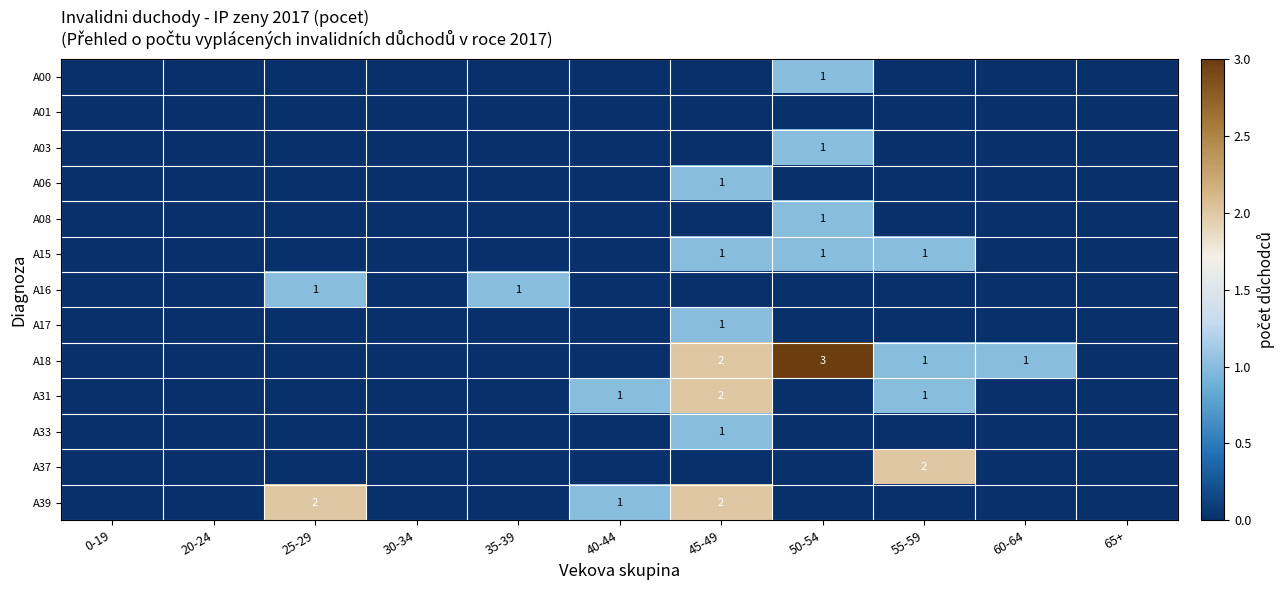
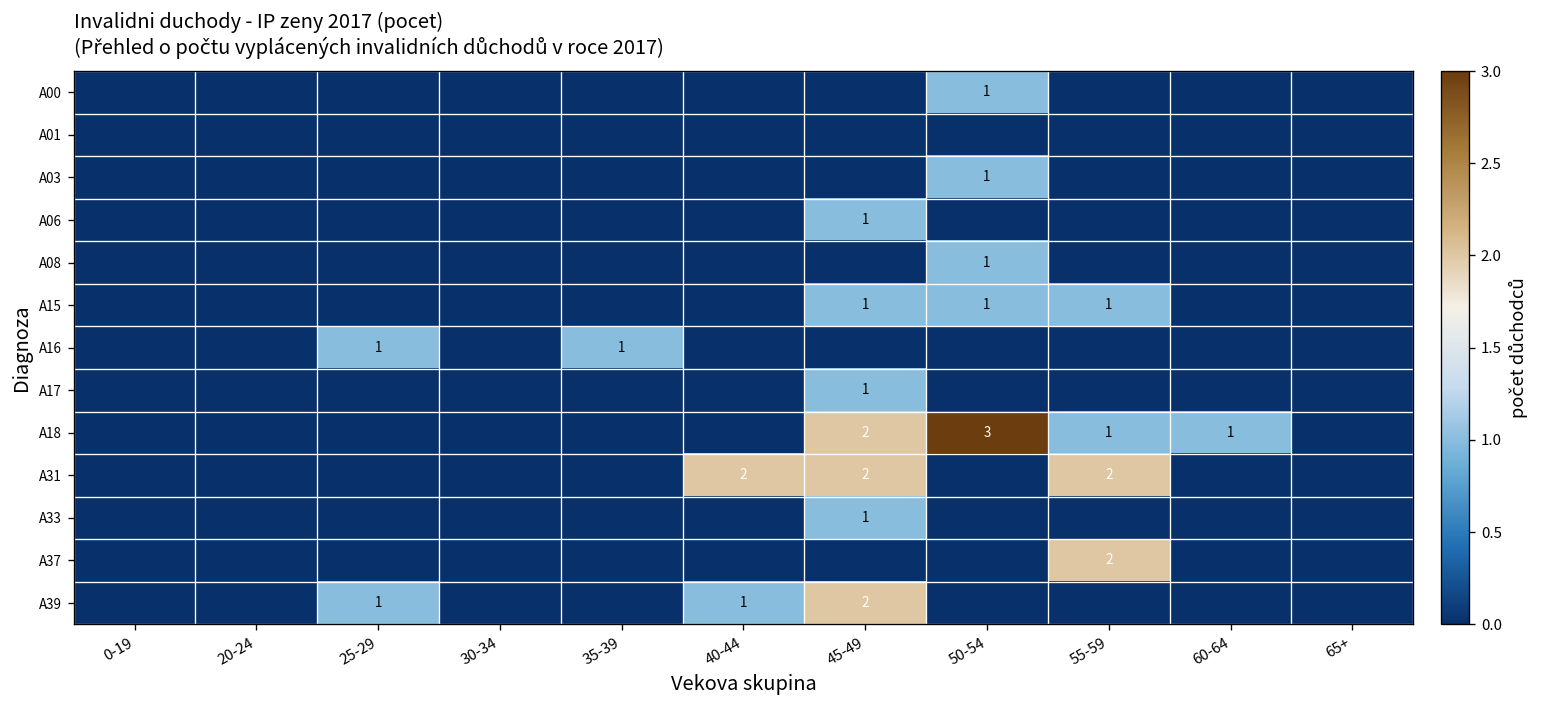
  {
    "A00": {
      "50-54": 1
    },
    "A03": {
      "50-54": 1
    },
    "A06": {
      "45-49": 1
    },
    "A08": {
      "50-54": 1
    },
    "A15": {
      "45-49": 1,
      "50-54": 1,
      "55-59": 1
    },
    "A16": {
      "25-29": 1,
      "35-39": 1
    },
    "A17": {
      "45-49": 1
    },
    "A18": {
      "45-49": 2,
      "50-54": 3,
      "55-59": 1,
      "60-64": 1
    },
    "A31": {
-     "40-44": 1,
+     "40-44": 2,
      "45-49": 2,
-     "55-59": 1
+     "55-59": 2
    },
    "A33": {
      "45-49": 1
    },
    "A37": {
      "55-59": 2
    },
    "A39": {
-     "25-29": 2,
+     "25-29": 1,
      "40-44": 1,
      "45-49": 2
    }
  }
